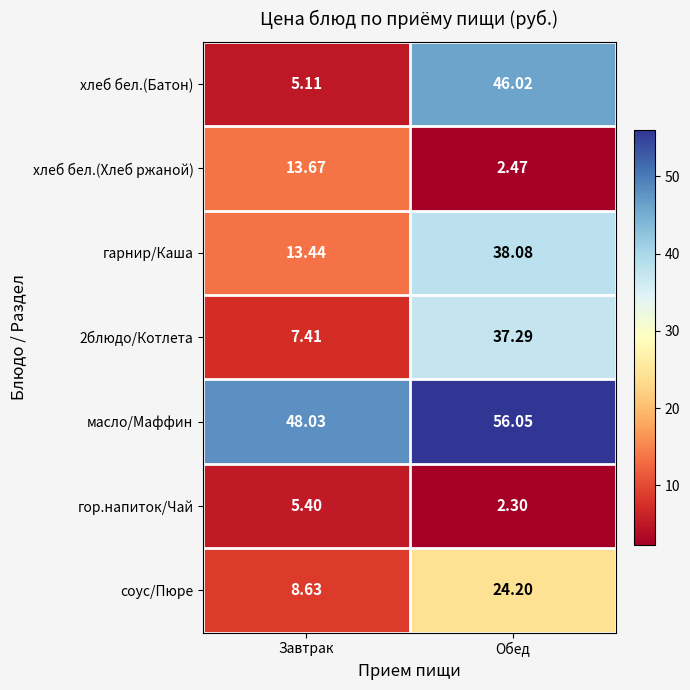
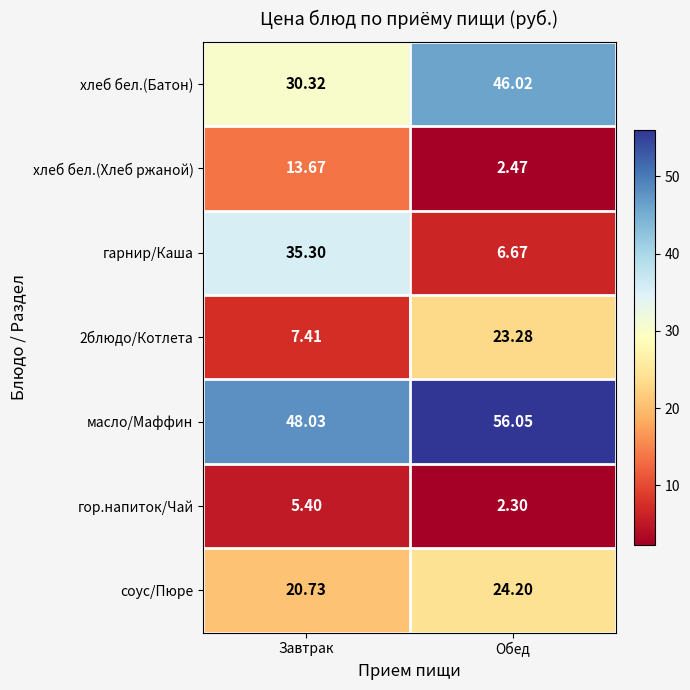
  {
    "хлеб бел.(Батон)": {
-     "Завтрак": 5.11,
+     "Завтрак": 30.32,
      "Обед": 46.02
    },
    "хлеб бел.(Хлеб ржаной)": {
      "Завтрак": 13.67,
      "Обед": 2.47
    },
    "гарнир/Каша": {
-     "Завтрак": 13.44,
-     "Обед": 38.08
+     "Завтрак": 35.30,
+     "Обед": 6.67
    },
    "2блюдо/Котлета": {
      "Завтрак": 7.41,
-     "Обед": 37.29
+     "Обед": 23.28
    },
    "масло/Маффин": {
      "Завтрак": 48.03,
      "Обед": 56.05
    },
    "гор.напиток/Чай": {
      "Завтрак": 5.40,
      "Обед": 2.30
    },
    "соус/Пюре": {
-     "Завтрак": 8.63,
+     "Завтрак": 20.73,
      "Обед": 24.20
    }
  }
